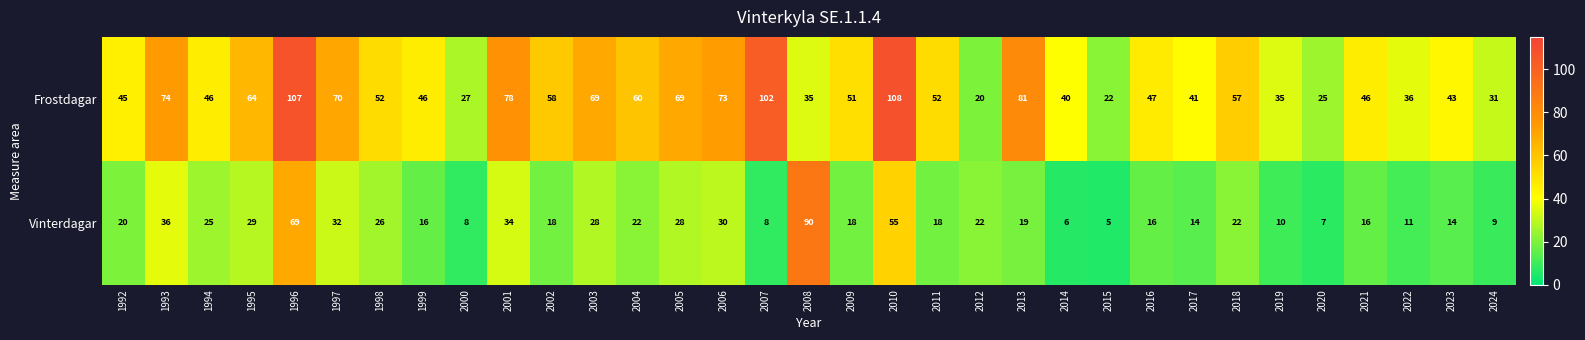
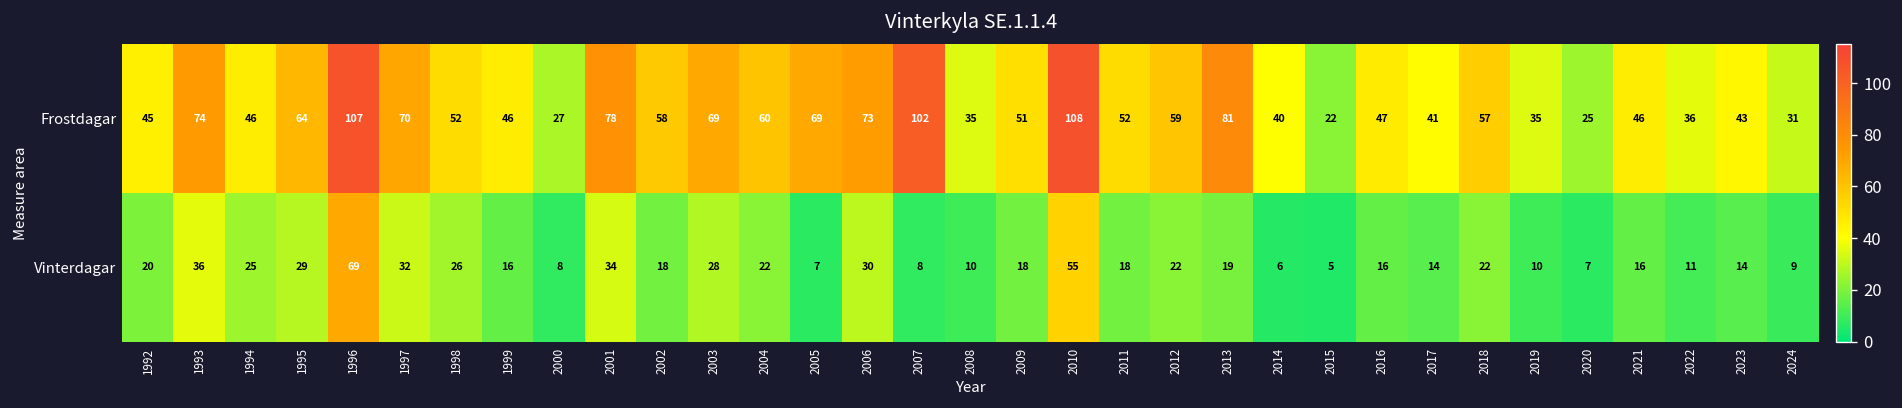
  {
    "Frostdagar": {
      "1992": 45,
      "1993": 74,
      "1994": 46,
      "1995": 64,
      "1996": 107,
      "1997": 70,
      "1998": 52,
      "1999": 46,
      "2000": 27,
      "2001": 78,
      "2002": 58,
      "2003": 69,
      "2004": 60,
      "2005": 69,
      "2006": 73,
      "2007": 102,
      "2008": 35,
      "2009": 51,
      "2010": 108,
      "2011": 52,
-     "2012": 20,
+     "2012": 59,
      "2013": 81,
      "2014": 40,
      "2015": 22,
      "2016": 47,
      "2017": 41,
      "2018": 57,
      "2019": 35,
      "2020": 25,
      "2021": 46,
      "2022": 36,
      "2023": 43,
      "2024": 31
    },
    "Vinterdagar": {
      "1992": 20,
      "1993": 36,
      "1994": 25,
      "1995": 29,
      "1996": 69,
      "1997": 32,
      "1998": 26,
      "1999": 16,
      "2000": 8,
      "2001": 34,
      "2002": 18,
      "2003": 28,
      "2004": 22,
-     "2005": 28,
+     "2005": 7,
      "2006": 30,
      "2007": 8,
-     "2008": 90,
+     "2008": 10,
      "2009": 18,
      "2010": 55,
      "2011": 18,
      "2012": 22,
      "2013": 19,
      "2014": 6,
      "2015": 5,
      "2016": 16,
      "2017": 14,
      "2018": 22,
      "2019": 10,
      "2020": 7,
      "2021": 16,
      "2022": 11,
      "2023": 14,
      "2024": 9
    }
  }
